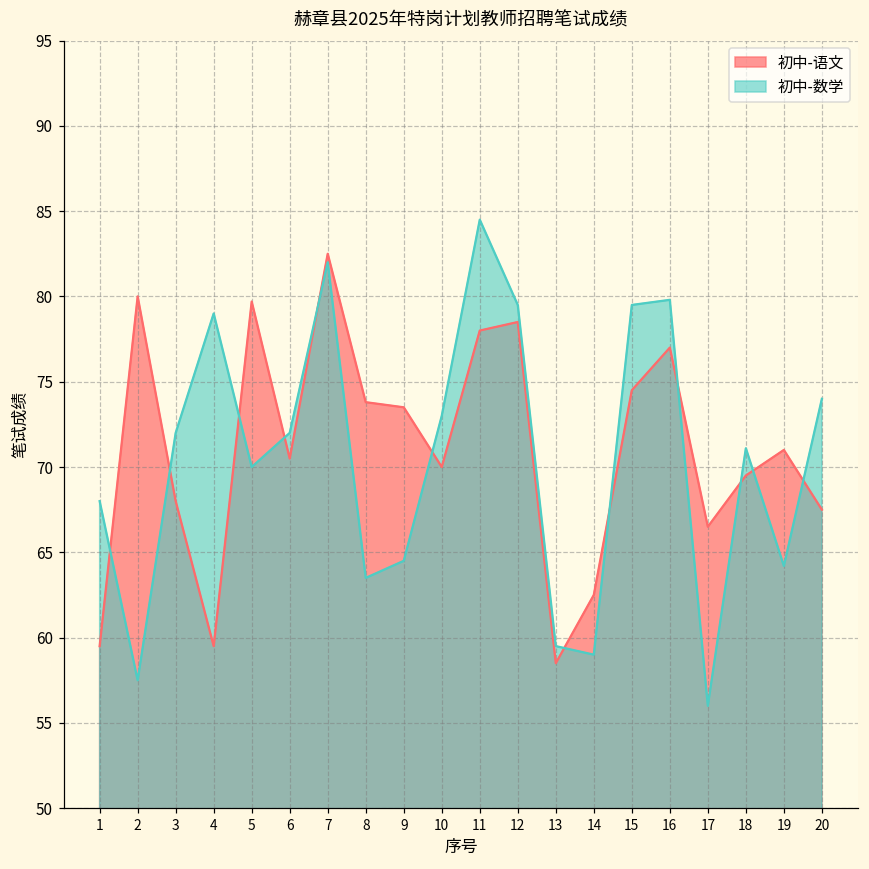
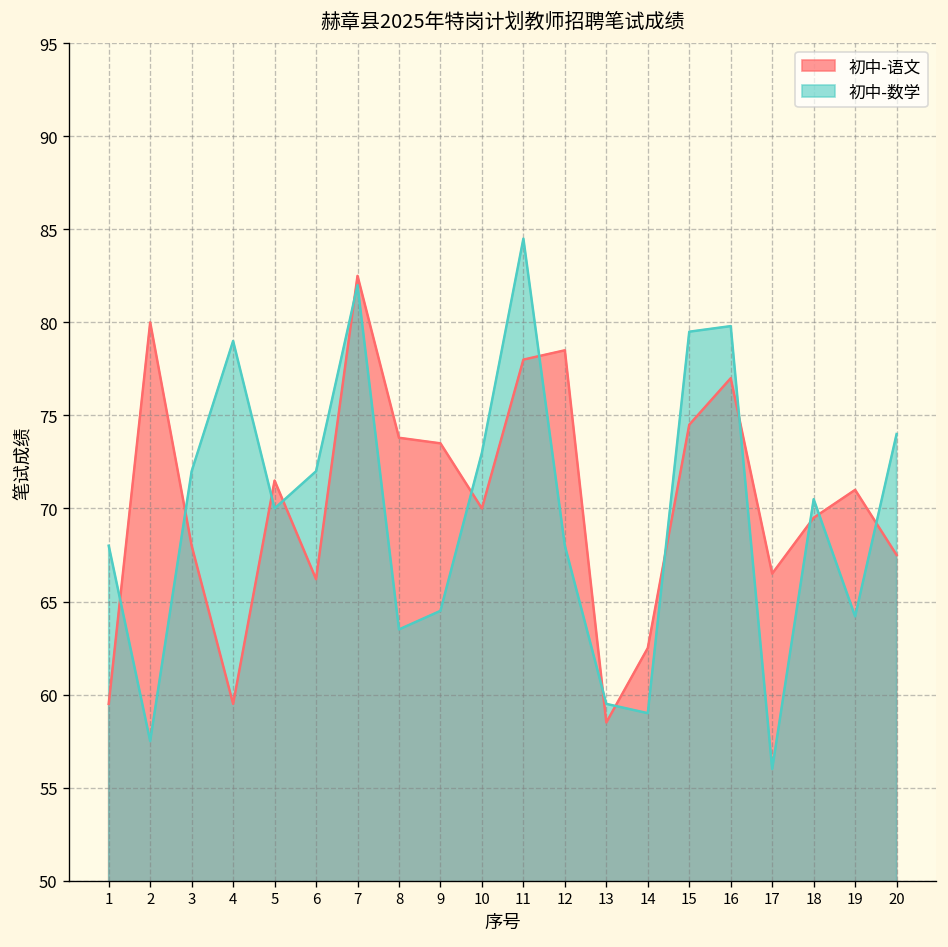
  {
    "初中-语文": {
      "1": 59.5,
      "2": 80.0,
      "3": 68.0,
      "4": 59.5,
-     "5": 79.7,
-     "6": 70.5,
+     "5": 71.5,
+     "6": 66.2,
      "7": 82.5,
      "8": 73.8,
      "9": 73.5,
      "10": 70.0,
      "11": 78.0,
      "12": 78.5,
      "13": 58.5,
      "14": 62.5,
      "15": 74.5,
      "16": 77.0,
      "17": 66.5,
      "18": 69.5,
      "19": 71.0,
      "20": 67.5
    },
    "初中-数学": {
      "1": 68.0,
      "2": 57.5,
      "3": 72.0,
      "4": 79.0,
      "5": 70.0,
      "6": 72.0,
      "7": 82.0,
      "8": 63.5,
      "9": 64.5,
      "10": 73.0,
      "11": 84.5,
-     "12": 79.5,
+     "12": 68.0,
      "13": 59.5,
      "14": 59.0,
      "15": 79.5,
      "16": 79.8,
      "17": 56.0,
-     "18": 71.1,
+     "18": 70.5,
      "19": 64.2,
      "20": 74.0
    }
  }
